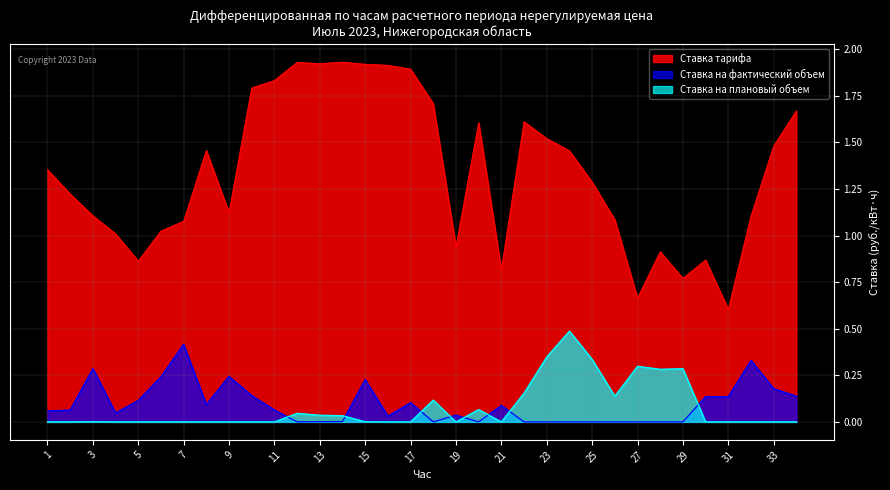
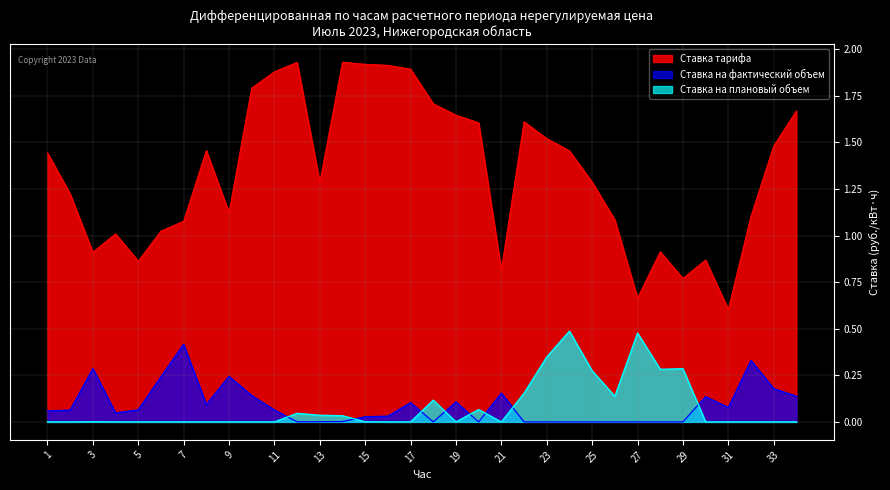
  {
    "Ставка тарифа": {
-     "1": 1.35,
-     "3": 1.11,
+     "1": 1.44,
+     "3": 0.91,
      "5": 0.86,
      "7": 1.08,
      "9": 1.12,
-     "11": 1.83,
-     "13": 1.92,
+     "11": 1.88,
+     "13": 1.28,
      "15": 1.92,
      "17": 1.89,
-     "19": 0.94,
+     "19": 1.65,
      "21": 0.82,
      "23": 1.52,
      "25": 1.29,
      "27": 0.66,
      "29": 0.77,
      "31": 0.60,
      "33": 1.48
    },
    "Ставка на фактический объем": {
      "1": 0.06,
      "3": 0.29,
-     "5": 0.11,
+     "5": 0.06,
      "7": 0.42,
      "9": 0.24,
      "11": 0.06,
      "13": 0.00,
-     "15": 0.23,
+     "15": 0.03,
      "17": 0.10,
-     "19": 0.04,
-     "21": 0.09,
+     "19": 0.11,
+     "21": 0.15,
      "23": 0.00,
      "25": 0.00,
      "27": 0.00,
      "29": 0.00,
-     "31": 0.13,
+     "31": 0.08,
      "33": 0.18
    },
    "Ставка на плановый объем": {
      "1": 0.00,
      "3": 0.00,
      "5": 0.00,
      "7": 0.00,
      "9": 0.00,
      "11": 0.00,
      "13": 0.04,
      "15": 0.00,
      "17": 0.00,
      "19": 0.00,
      "21": 0.00,
      "23": 0.35,
-     "25": 0.34,
-     "27": 0.30,
+     "25": 0.27,
+     "27": 0.48,
      "29": 0.29,
      "31": 0.00,
      "33": 0.00
    }
  }
